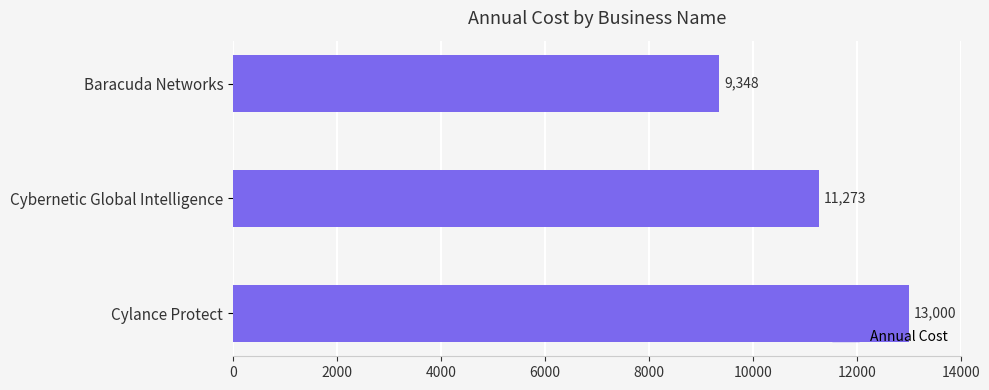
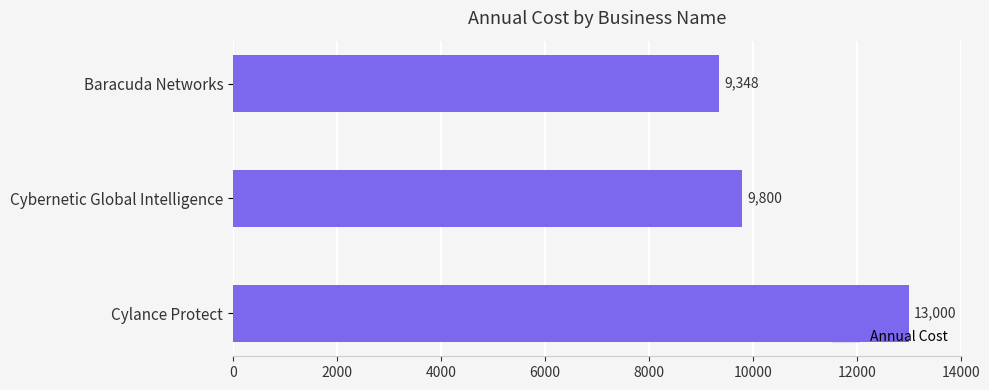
  {
    "Baracuda Networks": "9,348",
-   "Cybernetic Global Intelligence": "11,273",
+   "Cybernetic Global Intelligence": "9,800",
    "Cylance Protect": "13,000"
  }
